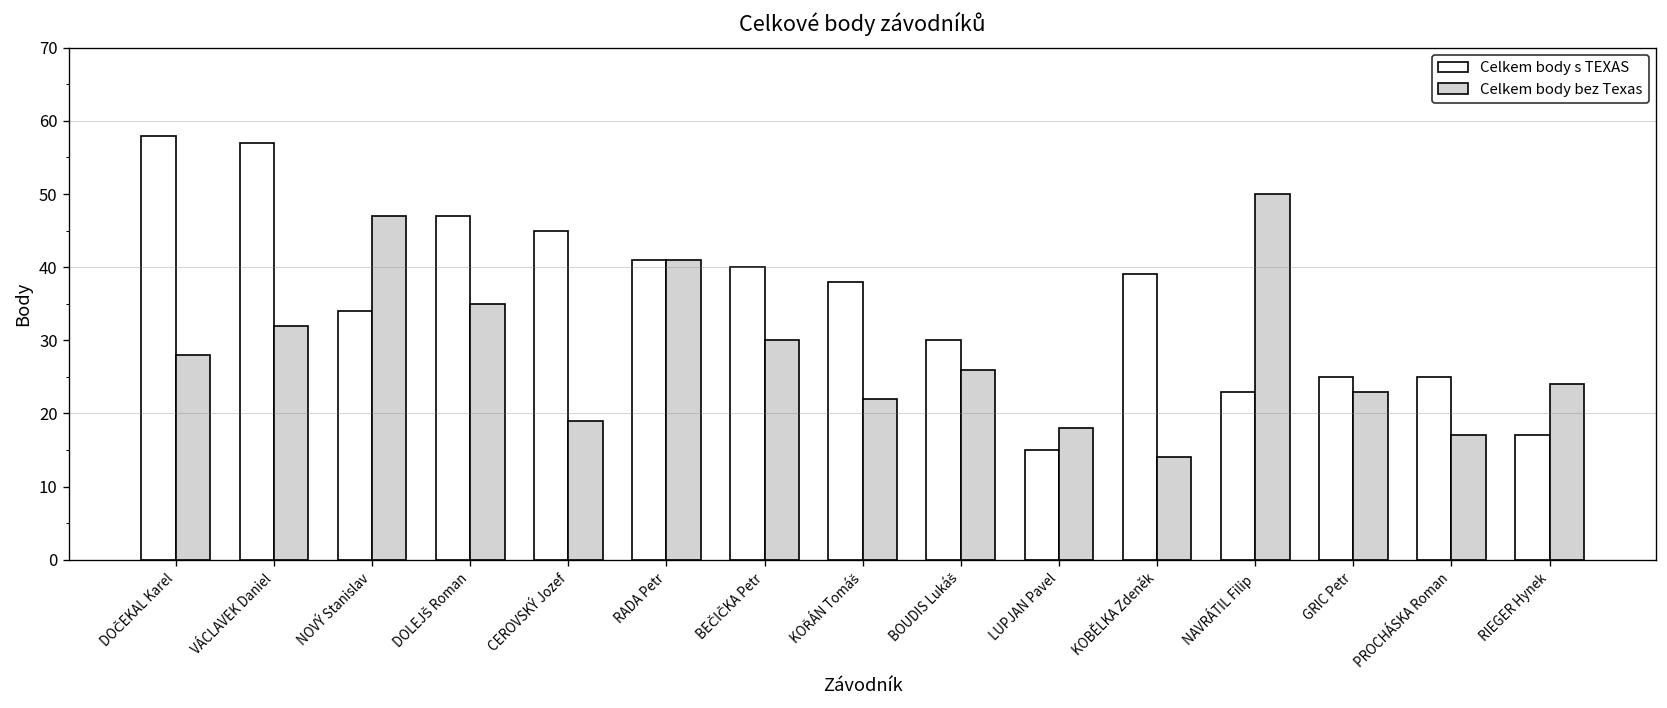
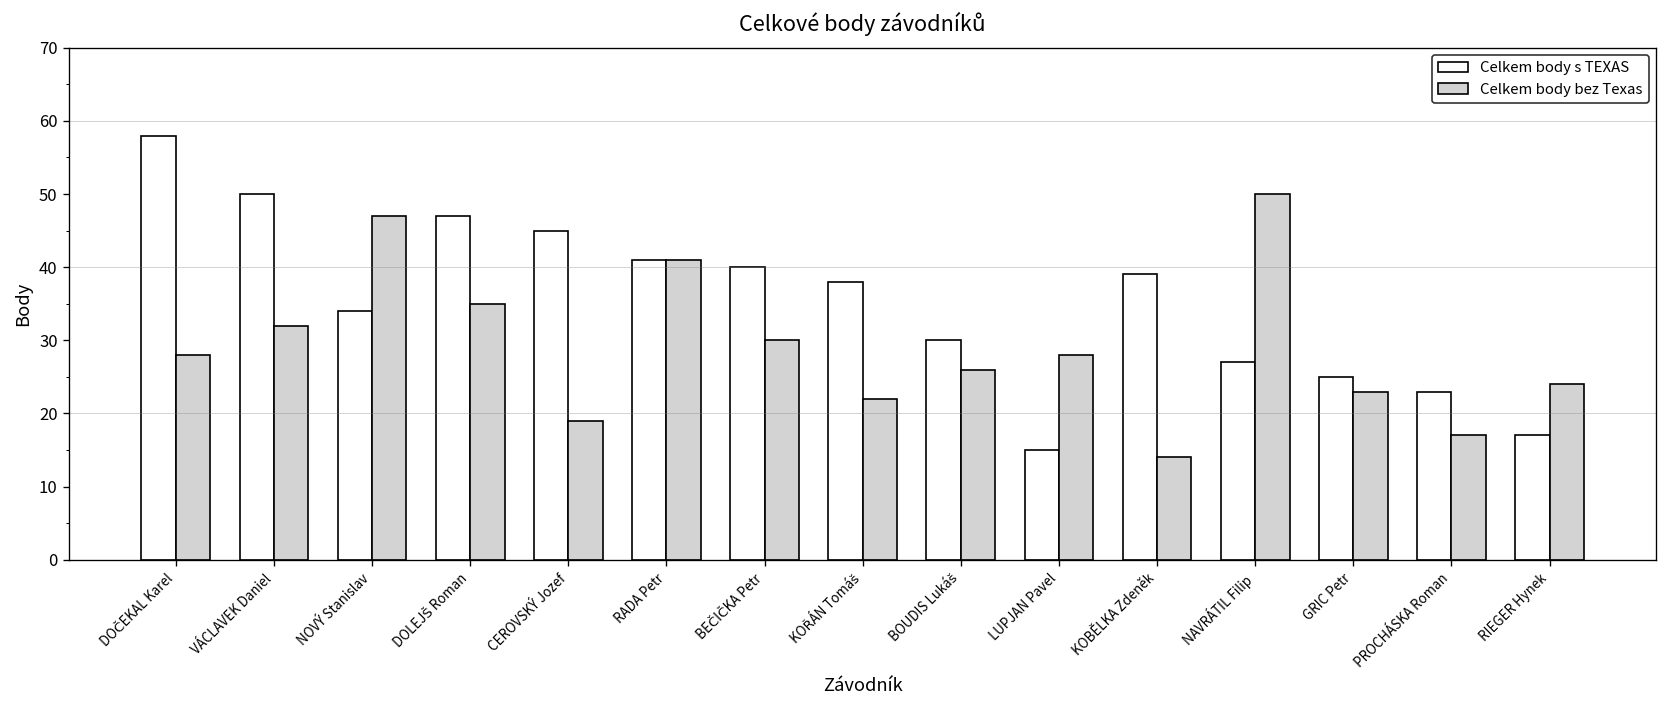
  {
    "Celkem body s TEXAS": {
      "DOČEKAL Karel": 58,
-     "VÁCLAVEK Daniel": 57,
+     "VÁCLAVEK Daniel": 50,
      "NOVÝ Stanislav": 34,
      "DOLEJŠ Roman": 47,
      "CEROVSKÝ Jozef": 45,
      "RADA Petr": 41,
      "BEČIČKA Petr": 40,
      "KOŘÁN Tomáš": 38,
      "BOUDIS Lukáš": 30,
      "LUPJAN Pavel": 15,
      "KOBĚLKA Zdeněk": 39,
-     "NAVRÁTIL Filip": 23,
+     "NAVRÁTIL Filip": 27,
      "GRIC Petr": 25,
-     "PROCHÁSKA Roman": 25,
+     "PROCHÁSKA Roman": 23,
      "RIEGER Hynek": 17
    },
    "Celkem body bez Texas": {
      "DOČEKAL Karel": 28,
      "VÁCLAVEK Daniel": 32,
      "NOVÝ Stanislav": 47,
      "DOLEJŠ Roman": 35,
      "CEROVSKÝ Jozef": 19,
      "RADA Petr": 41,
      "BEČIČKA Petr": 30,
      "KOŘÁN Tomáš": 22,
      "BOUDIS Lukáš": 26,
-     "LUPJAN Pavel": 18,
+     "LUPJAN Pavel": 28,
      "KOBĚLKA Zdeněk": 14,
      "NAVRÁTIL Filip": 50,
      "GRIC Petr": 23,
      "PROCHÁSKA Roman": 17,
      "RIEGER Hynek": 24
    }
  }
